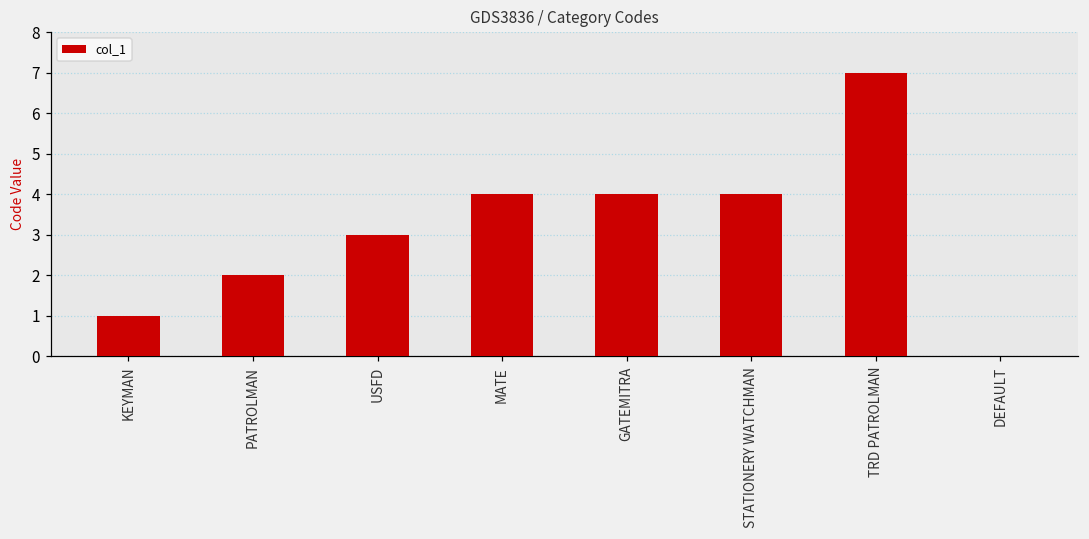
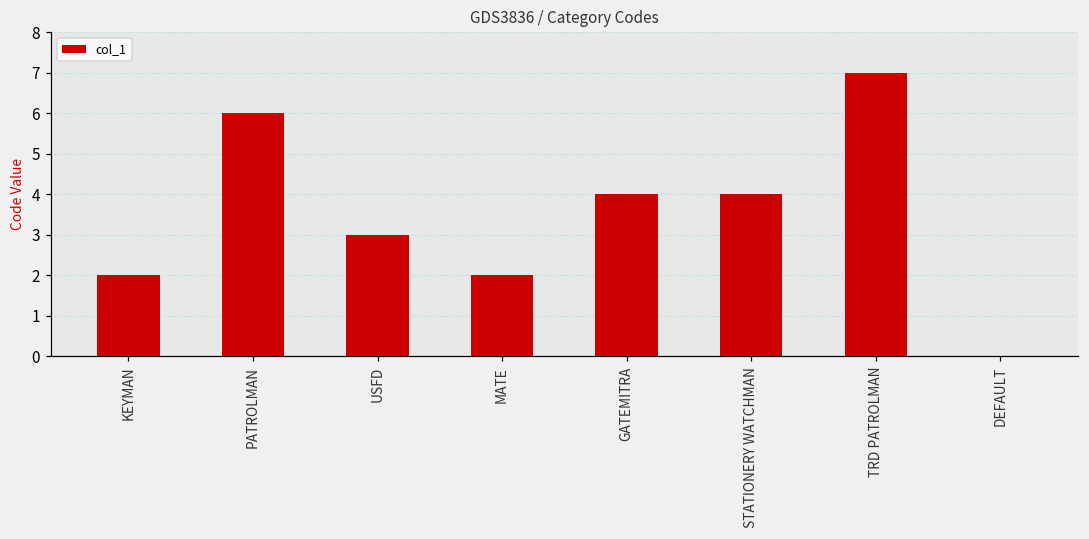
  {
-   "KEYMAN": 1,
-   "PATROLMAN": 2,
+   "KEYMAN": 2,
+   "PATROLMAN": 6,
    "USFD": 3,
-   "MATE": 4,
+   "MATE": 2,
    "GATEMITRA": 4,
    "STATIONERY WATCHMAN": 4,
    "TRD PATROLMAN": 7,
    "DEFAULT": 0
  }
